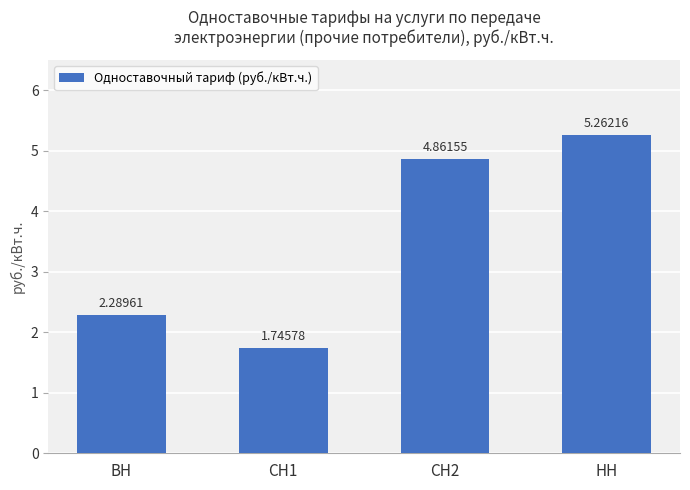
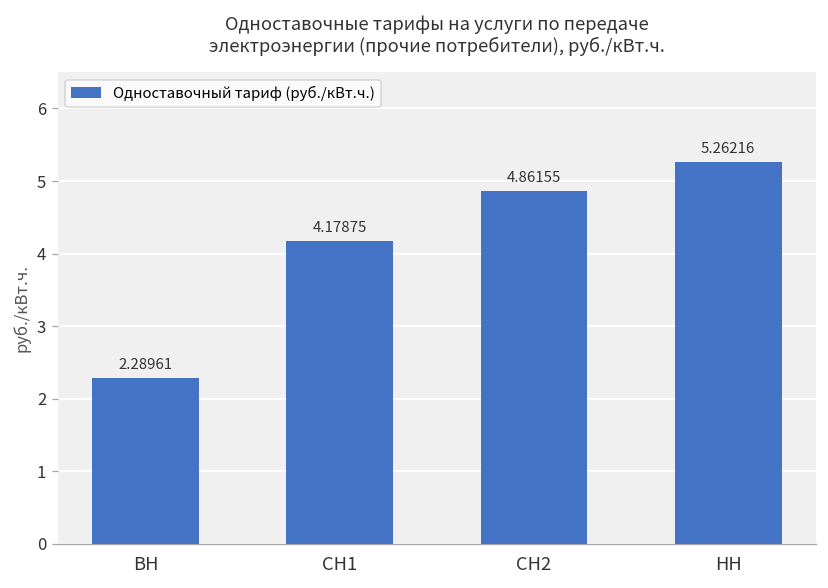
  {
    "ВН": 2.28961,
-   "СН1": 1.74578,
+   "СН1": 4.17875,
    "СН2": 4.86155,
    "НН": 5.26216
  }
